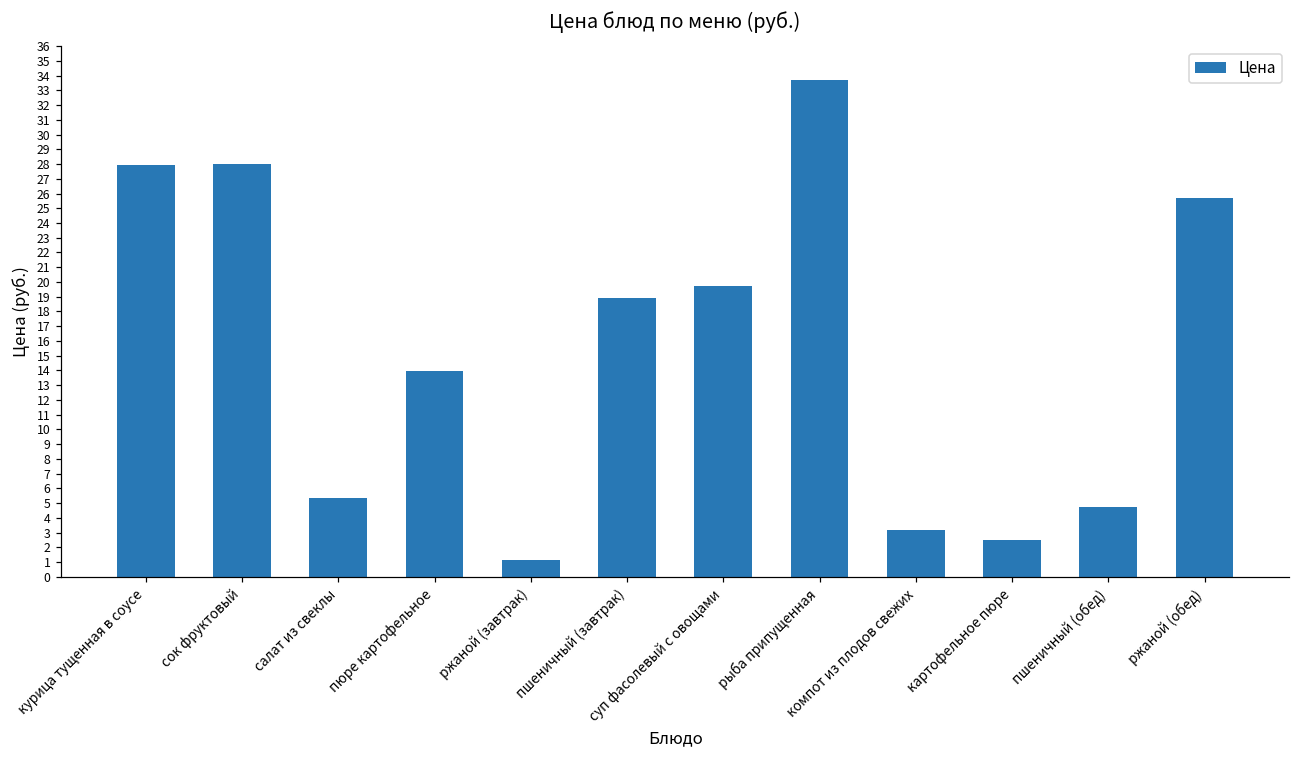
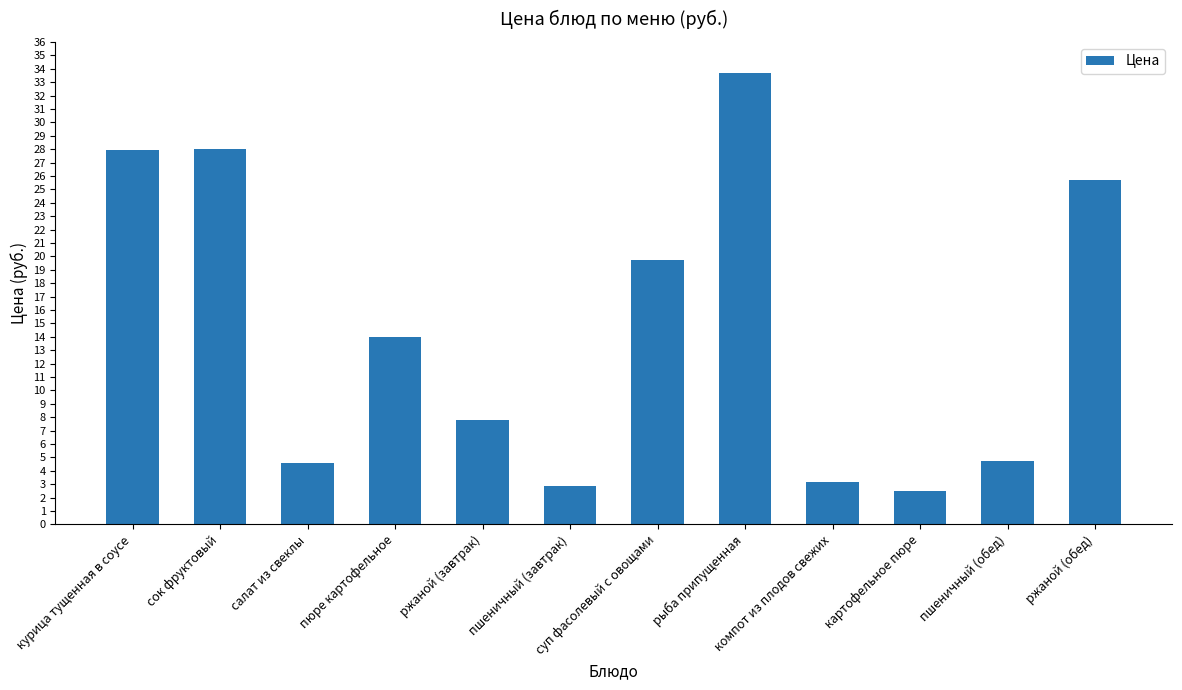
  {
    "курица тущенная в соусе": 28.0,
    "сок фруктовый": 28.0,
-   "салат из свеклы": 5.3,
+   "салат из свеклы": 4.6,
    "пюре картофельное": 14.0,
-   "ржаной (завтрак)": 1.1,
-   "пшеничный (завтрак)": 18.9,
+   "ржаной (завтрак)": 7.8,
+   "пшеничный (завтрак)": 2.9,
    "суп фасолевый с овощами": 19.7,
    "рыба припущенная": 33.7,
    "компот из плодов свежих": 3.2,
    "картофельное пюре": 2.5,
    "пшеничный (обед)": 4.8,
    "ржаной (обед)": 25.7
  }
